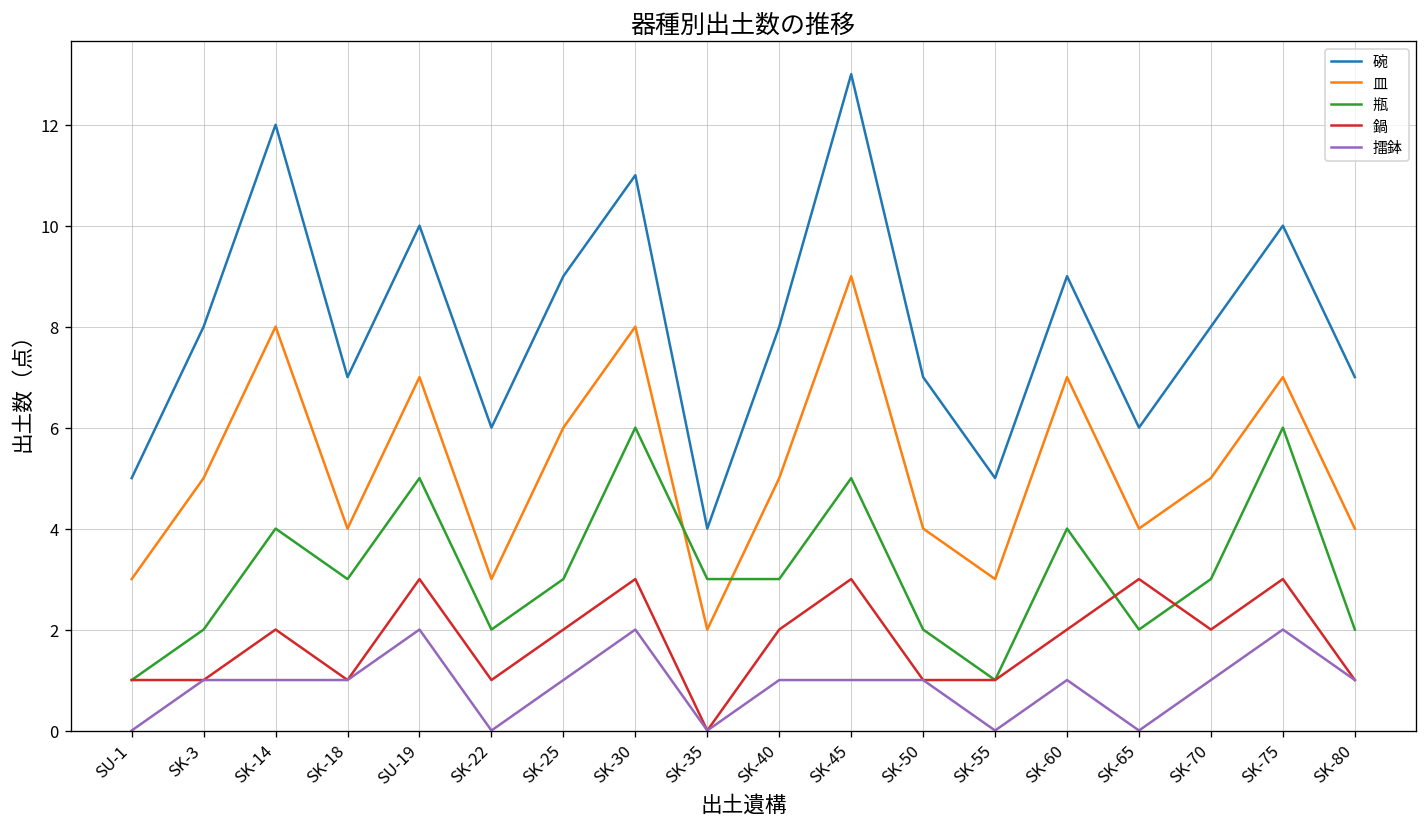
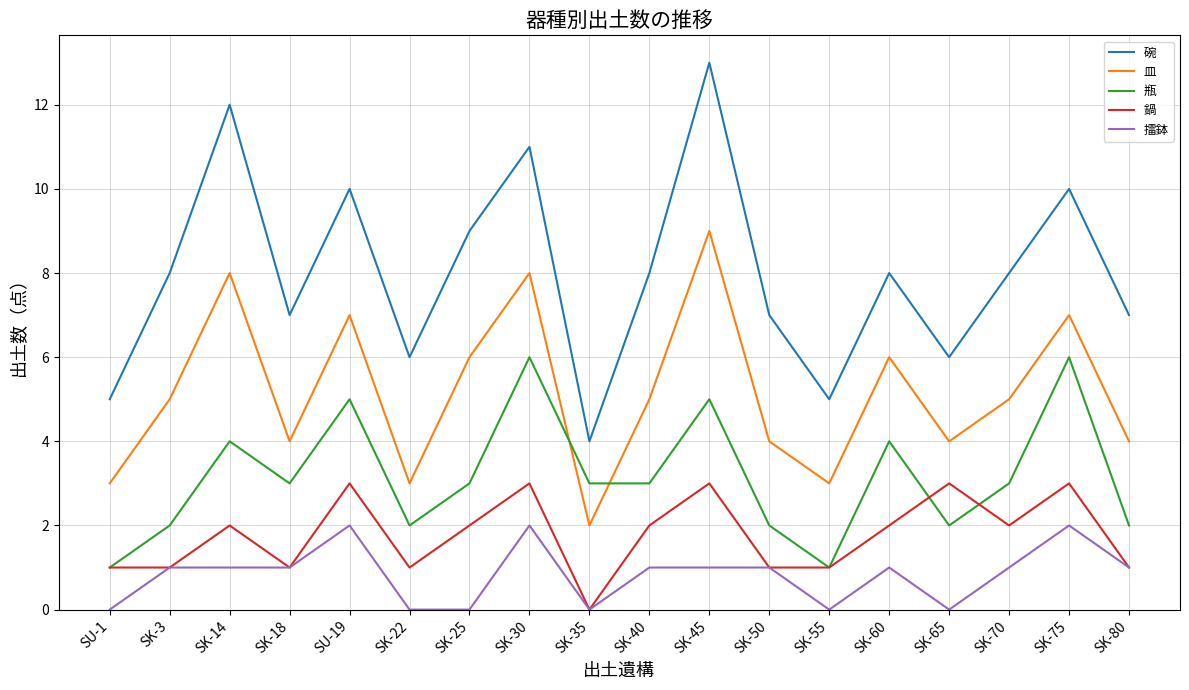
  {
    "碗": {
      "SU-1": 5,
      "SK-3": 8,
      "SK-14": 12,
      "SK-18": 7,
      "SU-19": 10,
      "SK-22": 6,
      "SK-25": 9,
      "SK-30": 11,
      "SK-35": 4,
      "SK-40": 8,
      "SK-45": 13,
      "SK-50": 7,
      "SK-55": 5,
-     "SK-60": 9,
+     "SK-60": 8,
      "SK-65": 6,
      "SK-70": 8,
      "SK-75": 10,
      "SK-80": 7
    },
    "皿": {
      "SU-1": 3,
      "SK-3": 5,
      "SK-14": 8,
      "SK-18": 4,
      "SU-19": 7,
      "SK-22": 3,
      "SK-25": 6,
      "SK-30": 8,
      "SK-35": 2,
      "SK-40": 5,
      "SK-45": 9,
      "SK-50": 4,
      "SK-55": 3,
-     "SK-60": 7,
+     "SK-60": 6,
      "SK-65": 4,
      "SK-70": 5,
      "SK-75": 7,
      "SK-80": 4
    },
    "瓶": {
      "SK-3": 2,
      "SK-14": 4,
      "SK-18": 3,
      "SU-19": 5,
      "SK-22": 2,
      "SK-25": 3,
      "SK-30": 6,
      "SK-35": 3,
      "SK-40": 3,
      "SK-45": 5,
      "SK-50": 2,
      "SK-60": 4,
      "SK-65": 2,
      "SK-70": 3,
      "SK-75": 6,
      "SK-80": 2
    },
    "鍋": {
      "SK-14": 2,
      "SU-19": 3,
      "SK-22": 1,
      "SK-25": 2,
      "SK-30": 3,
      "SK-40": 2,
      "SK-45": 3,
      "SK-60": 2,
      "SK-65": 3,
      "SK-70": 2,
      "SK-75": 3
    },
    "擂鉢": {
      "SU-1": 0,
      "SK-14": 1,
      "SU-19": 2,
      "SK-22": 0,
-     "SK-25": 1,
+     "SK-25": 0,
      "SK-30": 2,
      "SK-40": 1,
      "SK-45": 1,
      "SK-55": 0,
      "SK-60": 1,
      "SK-65": 0,
      "SK-70": 1,
      "SK-75": 2
    }
  }
